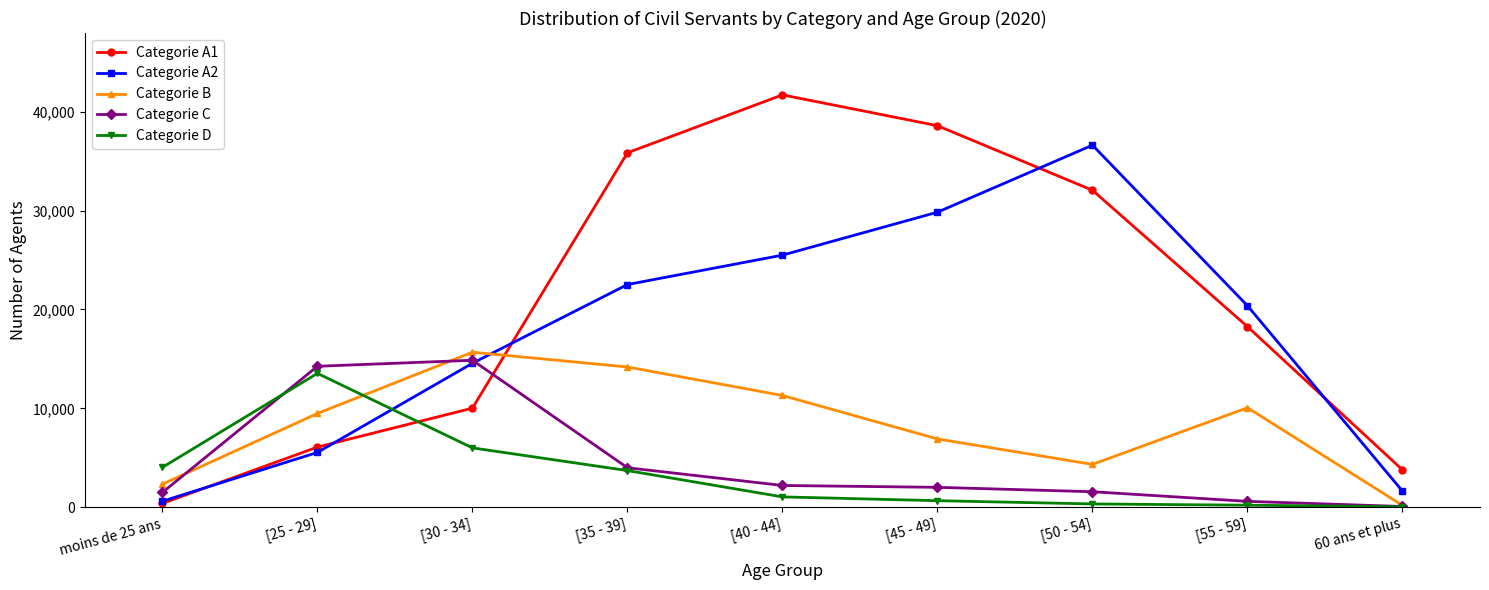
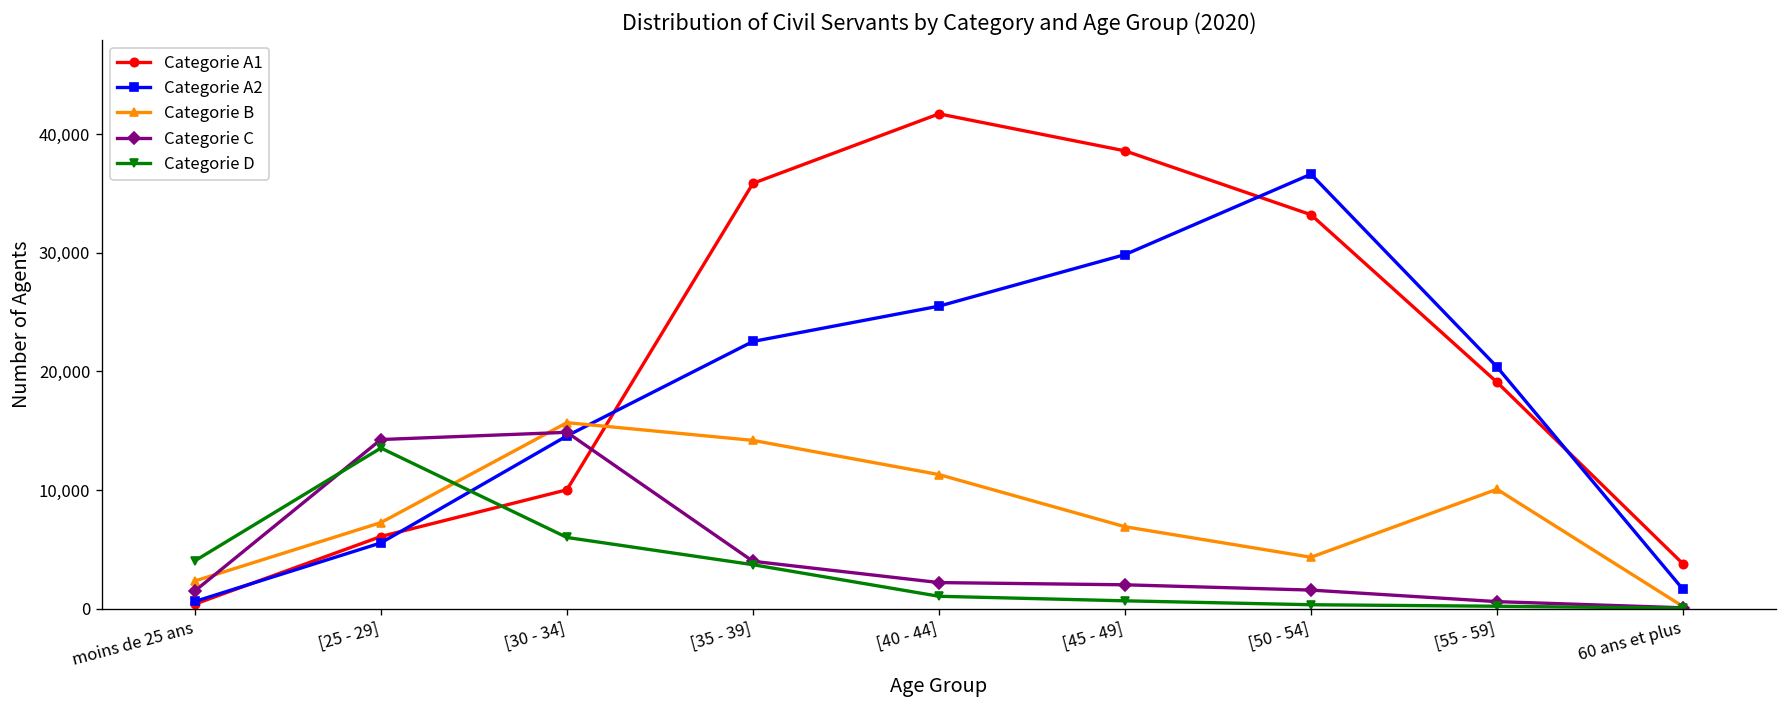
  {
    "Categorie A1": {
      "[25 - 29]": "6,000",
      "[30 - 34]": "10,000",
      "[35 - 39]": "36,000",
      "[40 - 44]": "42,000",
      "[45 - 49]": "39,000",
-     "[50 - 54]": "32,000",
-     "[55 - 59]": "18,000",
+     "[50 - 54]": "33,000",
+     "[55 - 59]": "19,000",
      "60 ans et plus": "4,000"
    },
    "Categorie A2": {
      "[25 - 29]": "6,000",
      "[30 - 34]": "15,000",
      "[35 - 39]": "23,000",
      "[40 - 44]": "25,000",
      "[45 - 49]": "30,000",
      "[50 - 54]": "37,000",
      "[55 - 59]": "20,000",
      "60 ans et plus": "2,000"
    },
    "Categorie B": {
      "moins de 25 ans": "2,000",
-     "[25 - 29]": "9,000",
+     "[25 - 29]": "7,000",
      "[30 - 34]": "16,000",
      "[35 - 39]": "14,000",
      "[40 - 44]": "11,000",
      "[45 - 49]": "7,000",
      "[50 - 54]": "4,000",
      "[55 - 59]": "10,000"
    },
    "Categorie C": {
      "moins de 25 ans": "1,000",
      "[25 - 29]": "14,000",
      "[30 - 34]": "15,000",
      "[35 - 39]": "4,000",
      "[40 - 44]": "2,000",
      "[45 - 49]": "2,000",
      "[50 - 54]": "2,000",
      "[55 - 59]": "1,000"
    },
    "Categorie D": {
      "moins de 25 ans": "4,000",
      "[25 - 29]": "14,000",
      "[30 - 34]": "6,000",
      "[35 - 39]": "4,000",
      "[40 - 44]": "1,000",
      "[45 - 49]": "1,000",
      "[50 - 54]": "0",
      "[55 - 59]": "0"
    }
  }
